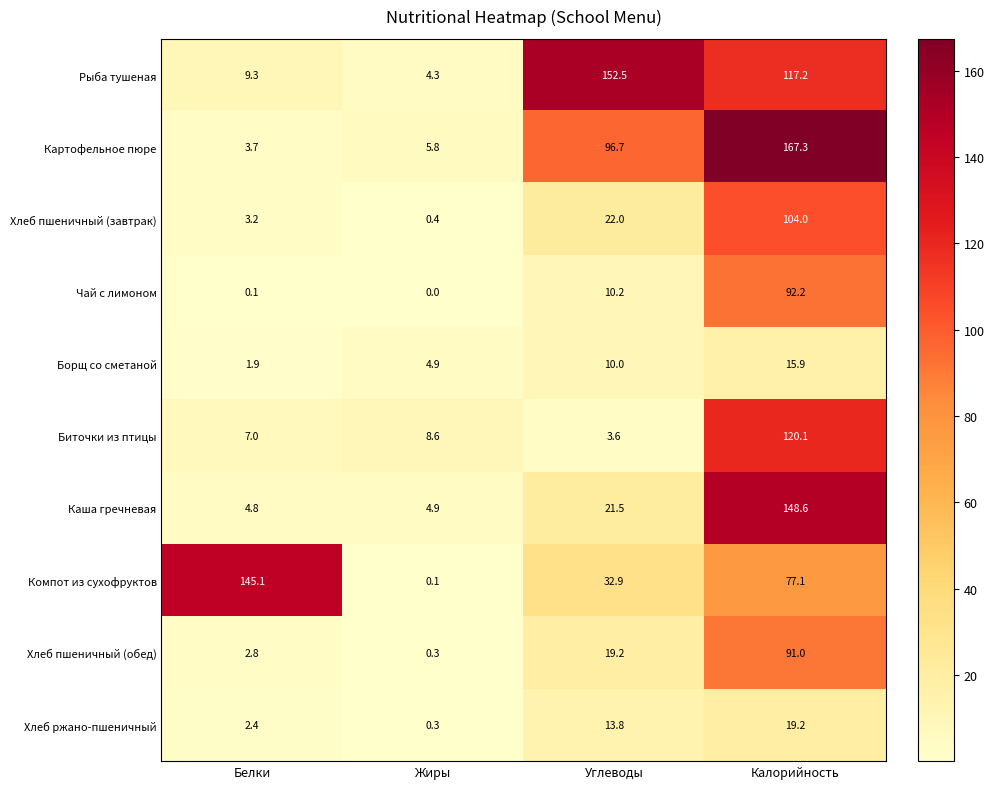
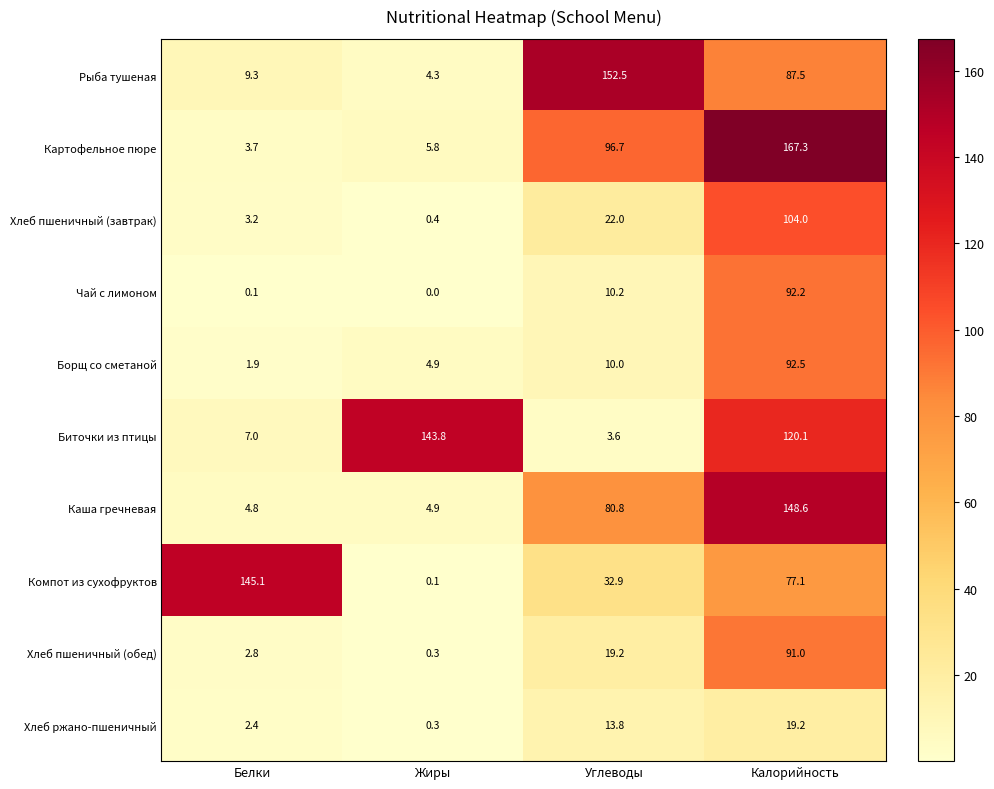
  {
    "Рыба тушеная": {
      "Белки": 9.3,
      "Жиры": 4.3,
      "Углеводы": 152.5,
-     "Калорийность": 117.2
+     "Калорийность": 87.5
    },
    "Картофельное пюре": {
      "Белки": 3.7,
      "Жиры": 5.8,
      "Углеводы": 96.7,
      "Калорийность": 167.3
    },
    "Хлеб пшеничный (завтрак)": {
      "Белки": 3.2,
      "Жиры": 0.4,
      "Углеводы": 22.0,
      "Калорийность": 104.0
    },
    "Чай с лимоном": {
      "Белки": 0.1,
      "Жиры": 0.0,
      "Углеводы": 10.2,
      "Калорийность": 92.2
    },
    "Борщ со сметаной": {
      "Белки": 1.9,
      "Жиры": 4.9,
      "Углеводы": 10.0,
-     "Калорийность": 15.9
+     "Калорийность": 92.5
    },
    "Биточки из птицы": {
      "Белки": 7.0,
-     "Жиры": 8.6,
+     "Жиры": 143.8,
      "Углеводы": 3.6,
      "Калорийность": 120.1
    },
    "Каша гречневая": {
      "Белки": 4.8,
      "Жиры": 4.9,
-     "Углеводы": 21.5,
+     "Углеводы": 80.8,
      "Калорийность": 148.6
    },
    "Компот из сухофруктов": {
      "Белки": 145.1,
      "Жиры": 0.1,
      "Углеводы": 32.9,
      "Калорийность": 77.1
    },
    "Хлеб пшеничный (обед)": {
      "Белки": 2.8,
      "Жиры": 0.3,
      "Углеводы": 19.2,
      "Калорийность": 91.0
    },
    "Хлеб ржано-пшеничный": {
      "Белки": 2.4,
      "Жиры": 0.3,
      "Углеводы": 13.8,
      "Калорийность": 19.2
    }
  }
